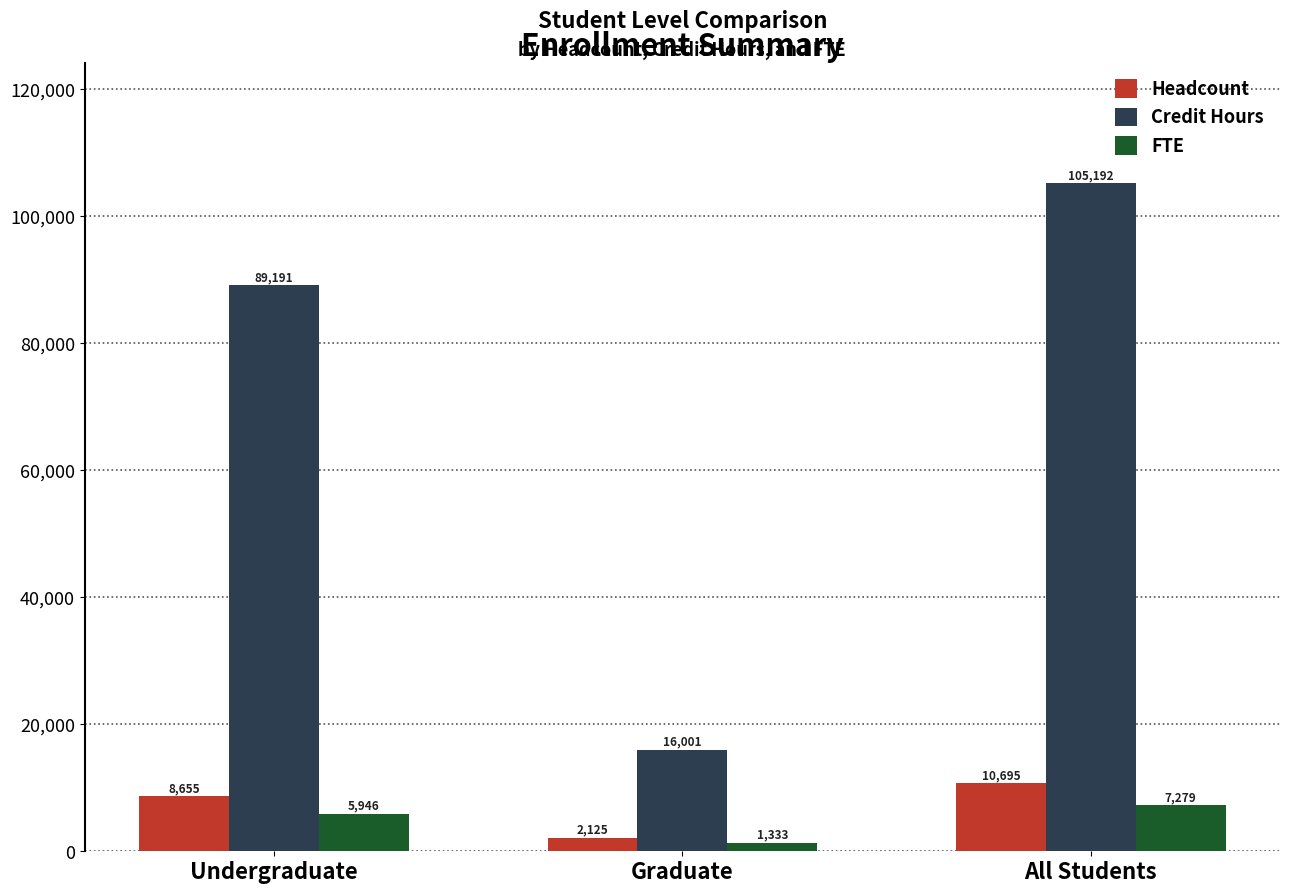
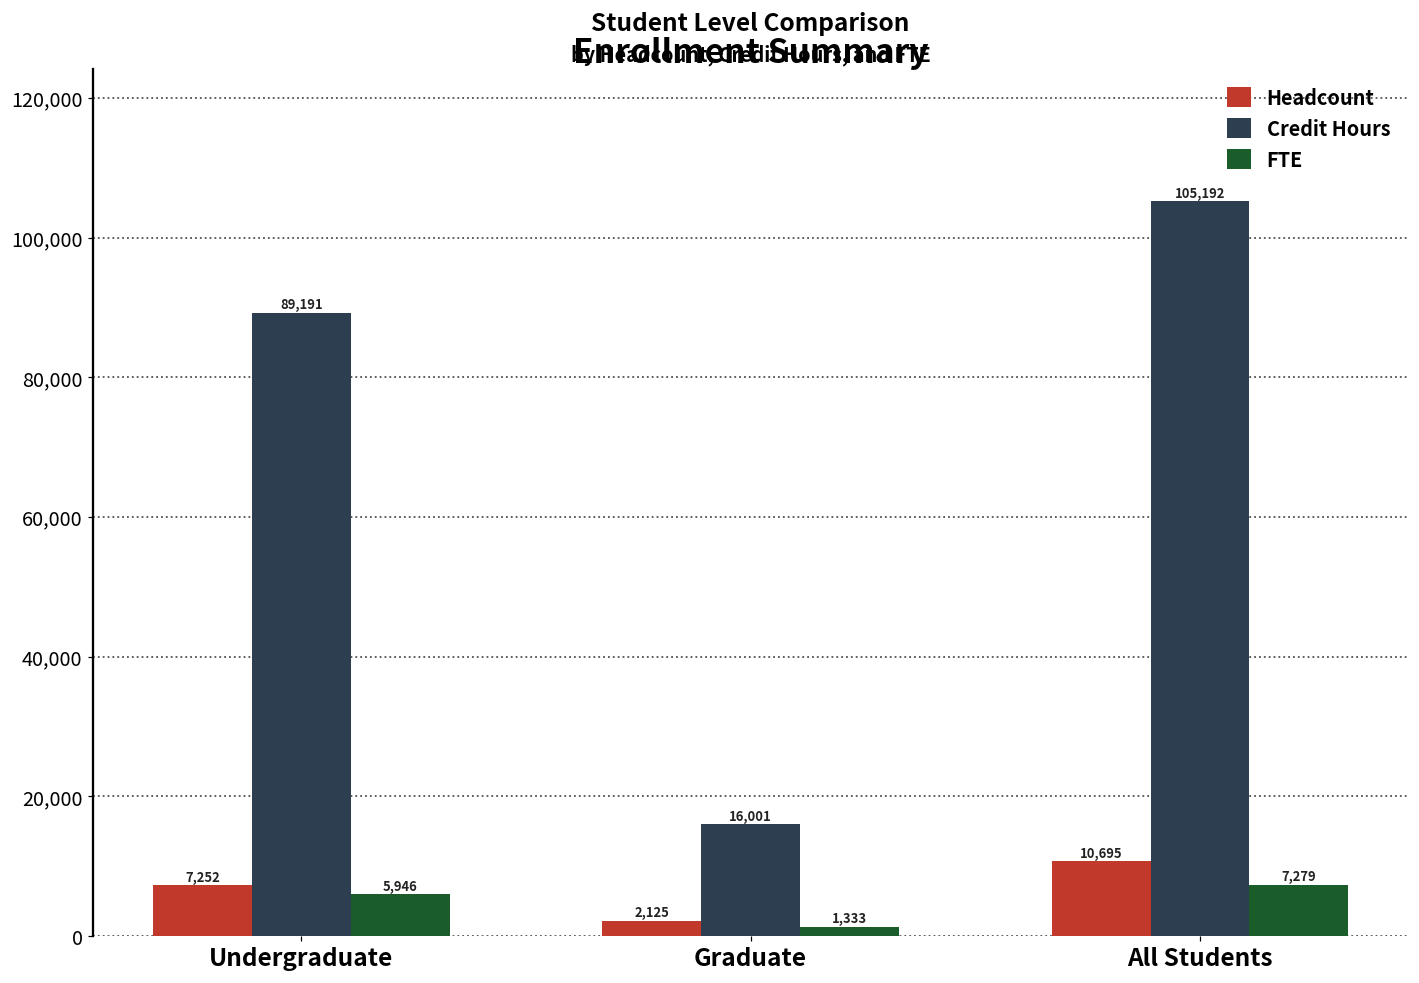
  {
    "Headcount": {
-     "Undergraduate": "8,655",
+     "Undergraduate": "7,252",
      "Graduate": "2,125",
      "All Students": "10,695"
    }
  }
